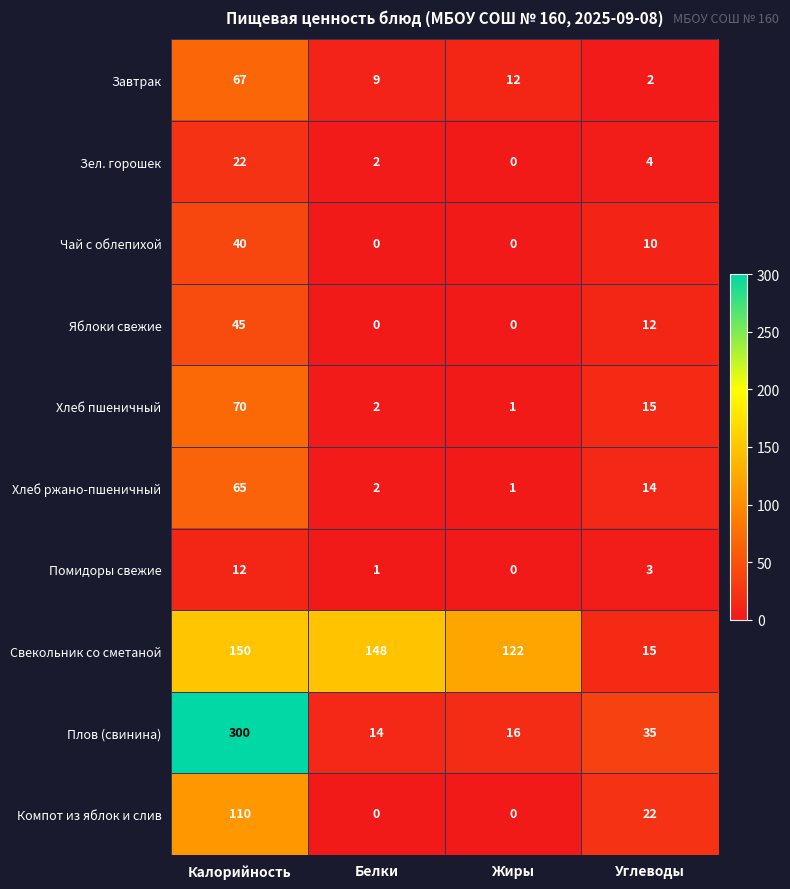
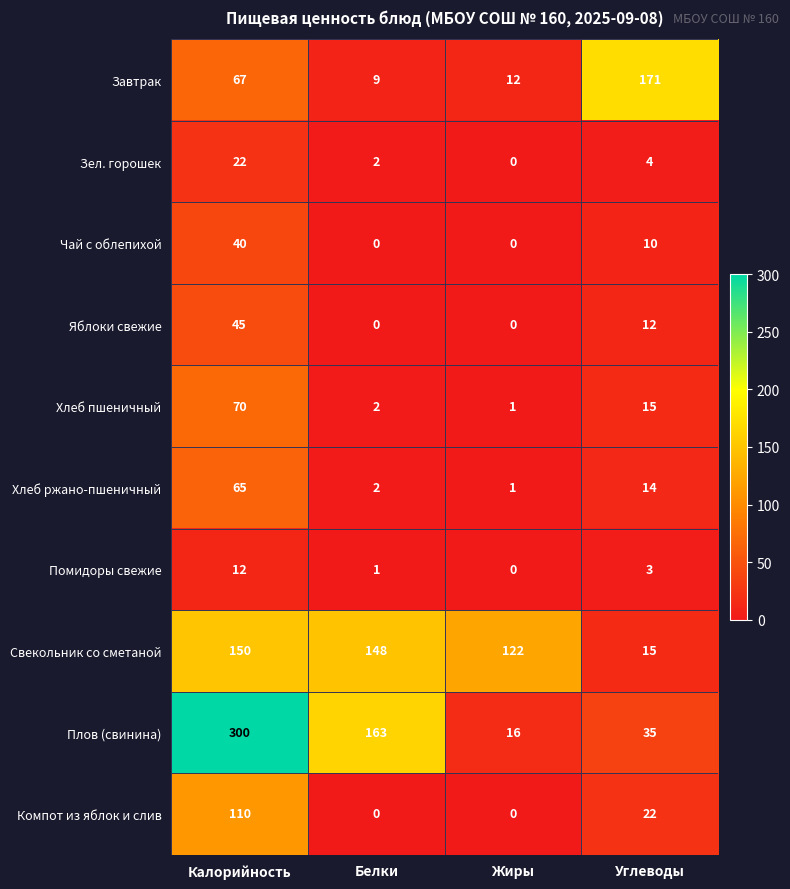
  {
    "Завтрак": {
      "Калорийность": 67,
      "Белки": 9,
      "Жиры": 12,
-     "Углеводы": 2
+     "Углеводы": 171
    },
    "Зел. горошек": {
      "Калорийность": 22,
      "Белки": 2,
      "Жиры": 0,
      "Углеводы": 4
    },
    "Чай с облепихой": {
      "Калорийность": 40,
      "Белки": 0,
      "Жиры": 0,
      "Углеводы": 10
    },
    "Яблоки свежие": {
      "Калорийность": 45,
      "Белки": 0,
      "Жиры": 0,
      "Углеводы": 12
    },
    "Хлеб пшеничный": {
      "Калорийность": 70,
      "Белки": 2,
      "Жиры": 1,
      "Углеводы": 15
    },
    "Хлеб ржано-пшеничный": {
      "Калорийность": 65,
      "Белки": 2,
      "Жиры": 1,
      "Углеводы": 14
    },
    "Помидоры свежие": {
      "Калорийность": 12,
      "Белки": 1,
      "Жиры": 0,
      "Углеводы": 3
    },
    "Свекольник со сметаной": {
      "Калорийность": 150,
      "Белки": 148,
      "Жиры": 122,
      "Углеводы": 15
    },
    "Плов (свинина)": {
      "Калорийность": 300,
-     "Белки": 14,
+     "Белки": 163,
      "Жиры": 16,
      "Углеводы": 35
    },
    "Компот из яблок и слив": {
      "Калорийность": 110,
      "Белки": 0,
      "Жиры": 0,
      "Углеводы": 22
    }
  }
